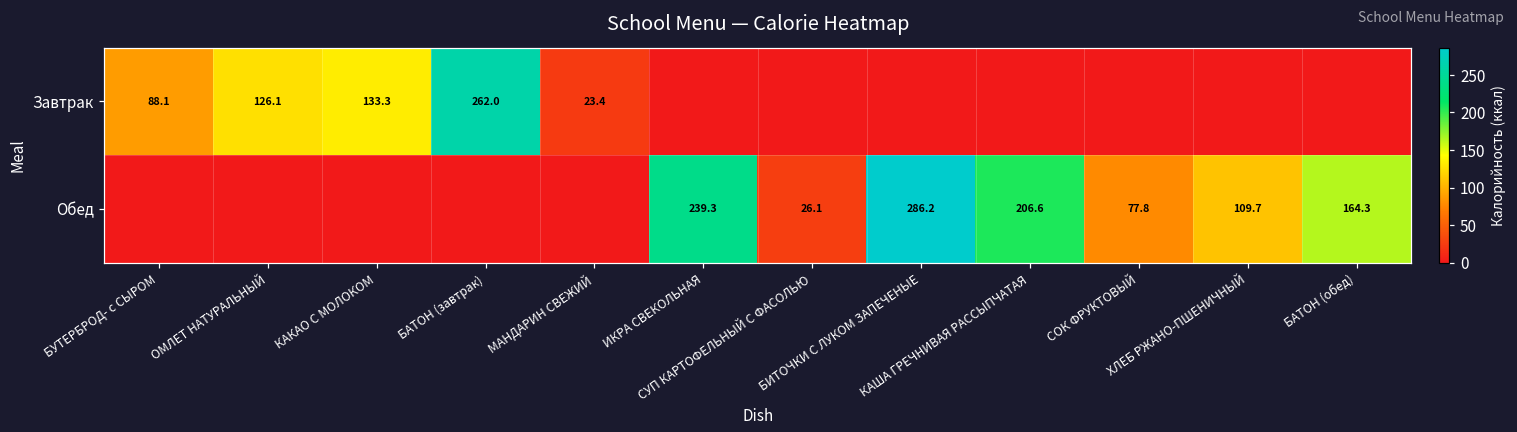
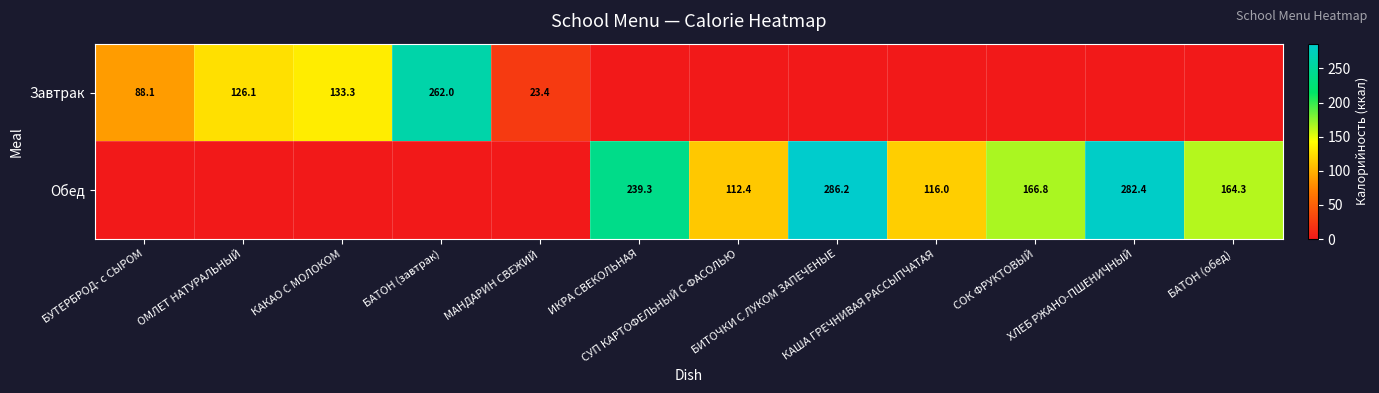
  {
    "Завтрак": {
      "БУТЕРБРОД- с СЫРОМ": 88.1,
      "ОМЛЕТ НАТУРАЛЬНЫЙ": 126.1,
      "КАКАО С МОЛОКОМ": 133.3,
      "БАТОН (завтрак)": 262.0,
      "МАНДАРИН СВЕЖИЙ": 23.4
    },
    "Обед": {
      "ИКРА СВЕКОЛЬНАЯ": 239.3,
-     "СУП КАРТОФЕЛЬНЫЙ С ФАСОЛЬЮ": 26.1,
+     "СУП КАРТОФЕЛЬНЫЙ С ФАСОЛЬЮ": 112.4,
      "БИТОЧКИ С ЛУКОМ ЗАПЕЧЕНЫЕ": 286.2,
-     "КАША ГРЕЧНИВАЯ РАССЫПЧАТАЯ": 206.6,
-     "СОК ФРУКТОВЫЙ": 77.8,
-     "ХЛЕБ РЖАНО-ПШЕНИЧНЫЙ": 109.7,
+     "КАША ГРЕЧНИВАЯ РАССЫПЧАТАЯ": 116.0,
+     "СОК ФРУКТОВЫЙ": 166.8,
+     "ХЛЕБ РЖАНО-ПШЕНИЧНЫЙ": 282.4,
      "БАТОН (обед)": 164.3
    }
  }
